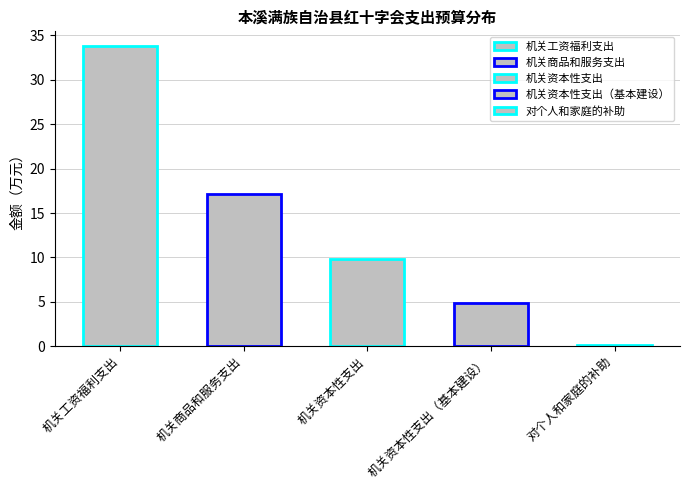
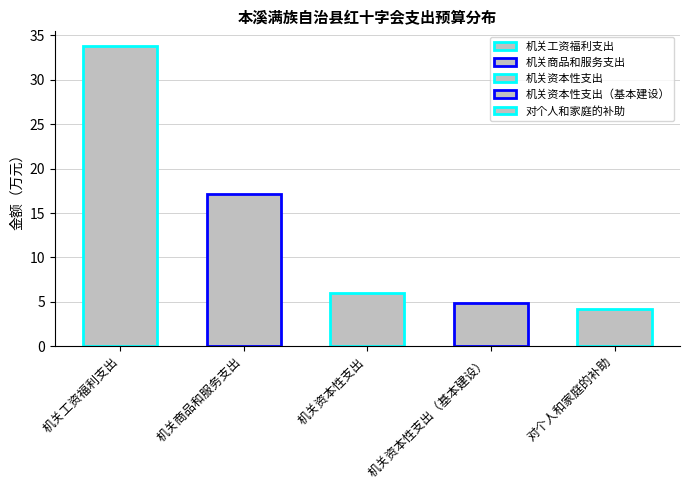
  {
    "机关工资福利支出": 34,
    "机关商品和服务支出": 17,
-   "机关资本性支出": 10,
+   "机关资本性支出": 6,
    "机关资本性支出（基本建设）": 5,
-   "对个人和家庭的补助": 0
+   "对个人和家庭的补助": 4
  }
